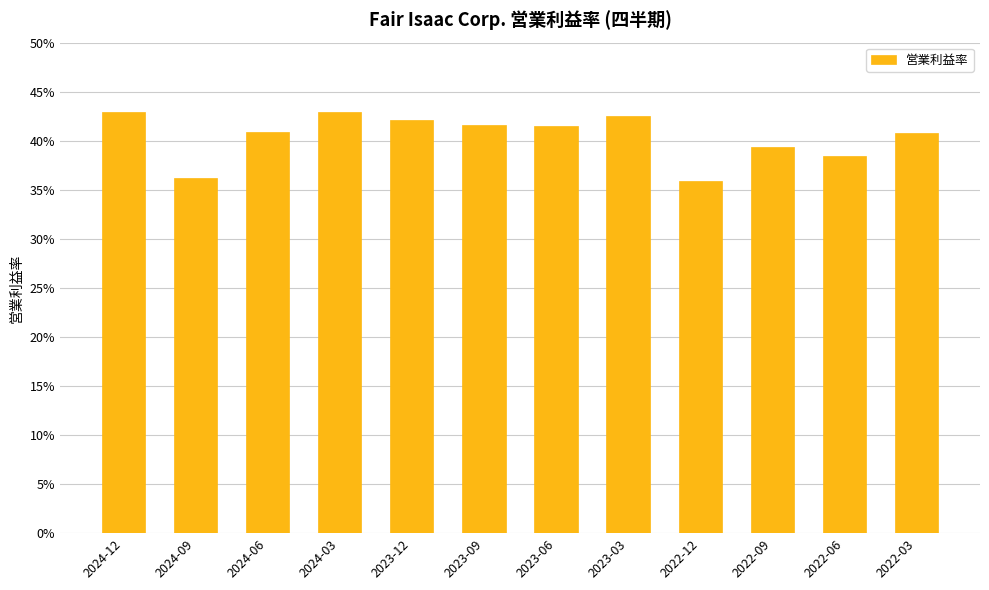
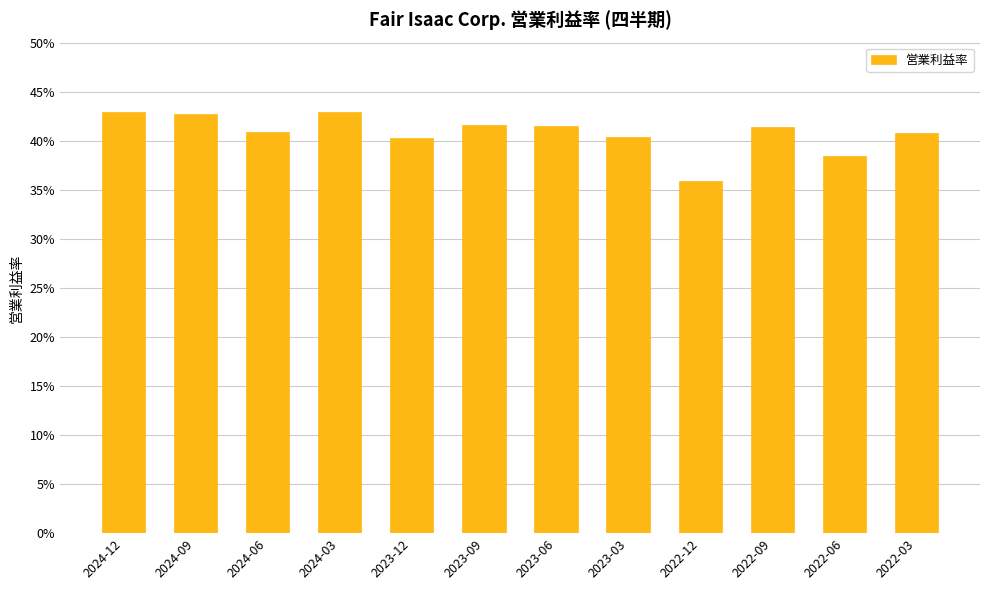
  {
    "2024-12": "43%",
-   "2024-09": "36%",
+   "2024-09": "43%",
    "2024-06": "41%",
    "2024-03": "43%",
-   "2023-12": "42%",
+   "2023-12": "40%",
    "2023-09": "42%",
    "2023-06": "42%",
-   "2023-03": "43%",
+   "2023-03": "40%",
    "2022-12": "36%",
-   "2022-09": "39%",
+   "2022-09": "41%",
    "2022-06": "38%",
    "2022-03": "41%"
  }
